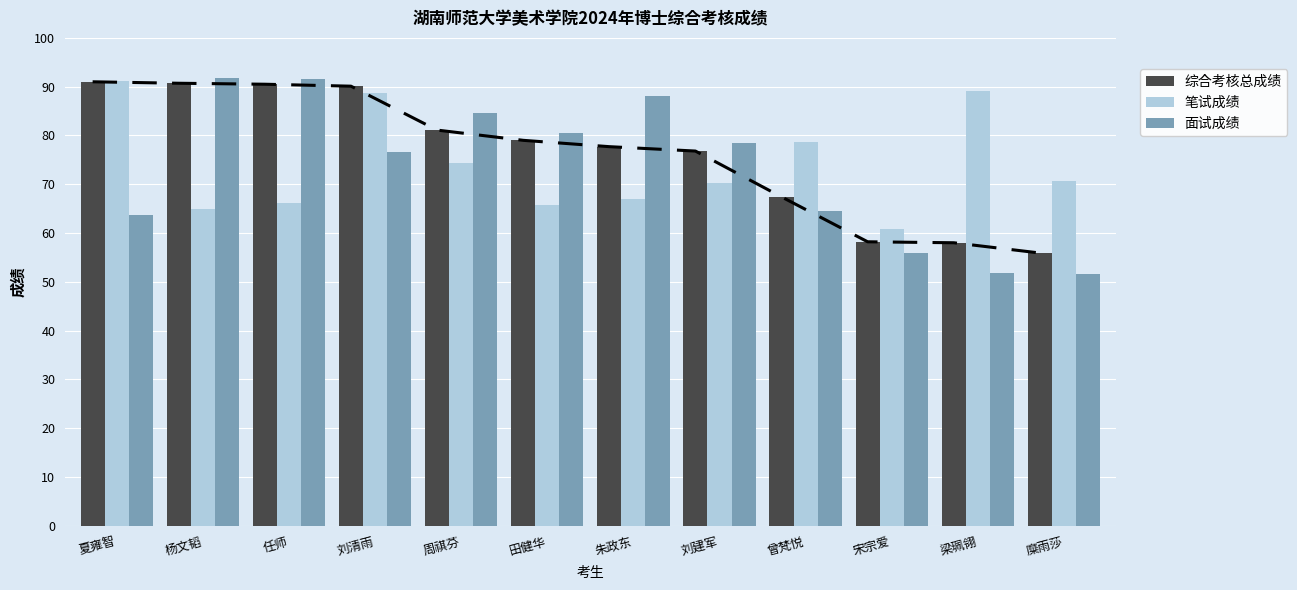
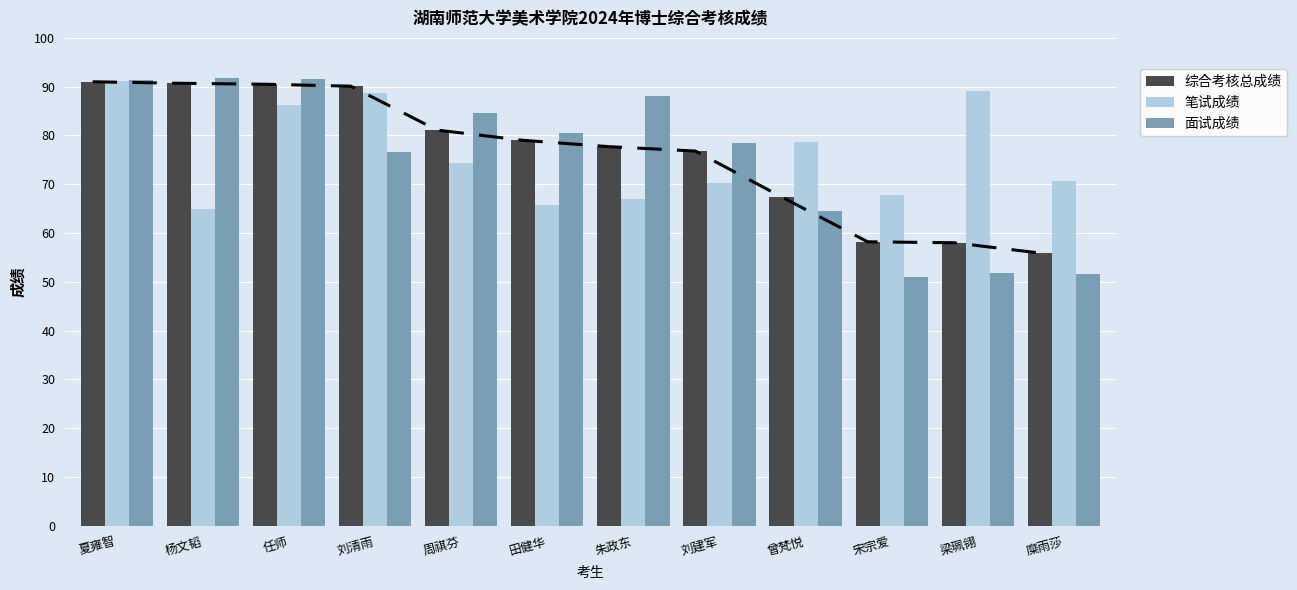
  {
    "综合考核总成绩": {
      "夏雍智": 91,
      "杨文韬": 91,
      "任师": 91,
      "刘清雨": 90,
      "周祺芬": 81,
      "田健华": 79,
      "朱政东": 78,
      "刘建军": 77,
      "曾梵悦": 67,
      "宋宗爱": 58,
      "梁珮翎": 58,
      "糜雨莎": 56
    },
    "笔试成绩": {
      "夏雍智": 91,
      "杨文韬": 65,
-     "任师": 66,
+     "任师": 86,
      "刘清雨": 89,
      "周祺芬": 74,
      "田健华": 66,
      "朱政东": 67,
      "刘建军": 70,
      "曾梵悦": 79,
-     "宋宗爱": 61,
+     "宋宗爱": 68,
      "梁珮翎": 89,
      "糜雨莎": 71
    },
    "面试成绩": {
-     "夏雍智": 64,
+     "夏雍智": 91,
      "杨文韬": 92,
      "任师": 92,
      "刘清雨": 77,
      "周祺芬": 85,
      "田健华": 80,
      "朱政东": 88,
      "刘建军": 78,
      "曾梵悦": 65,
-     "宋宗爱": 56,
+     "宋宗爱": 51,
      "梁珮翎": 52,
      "糜雨莎": 52
    }
  }
